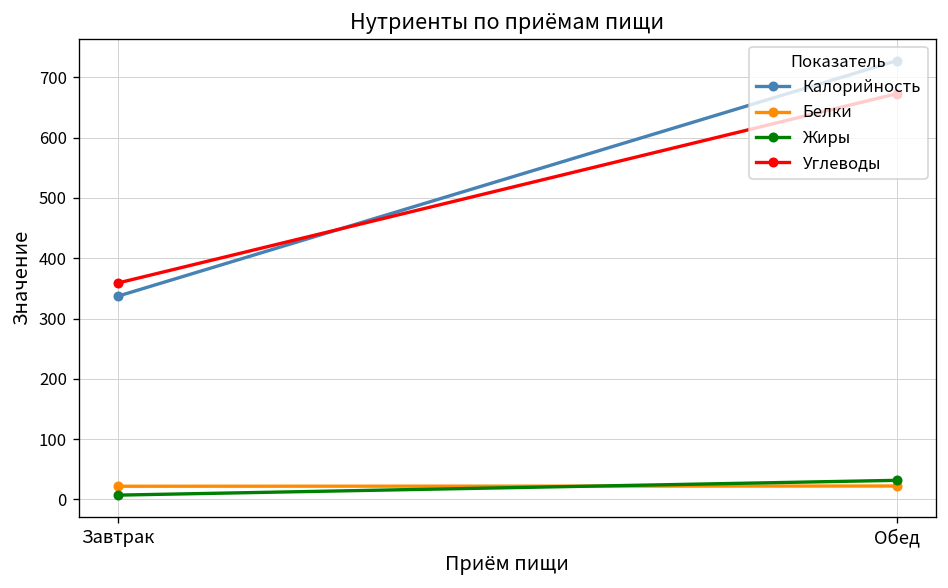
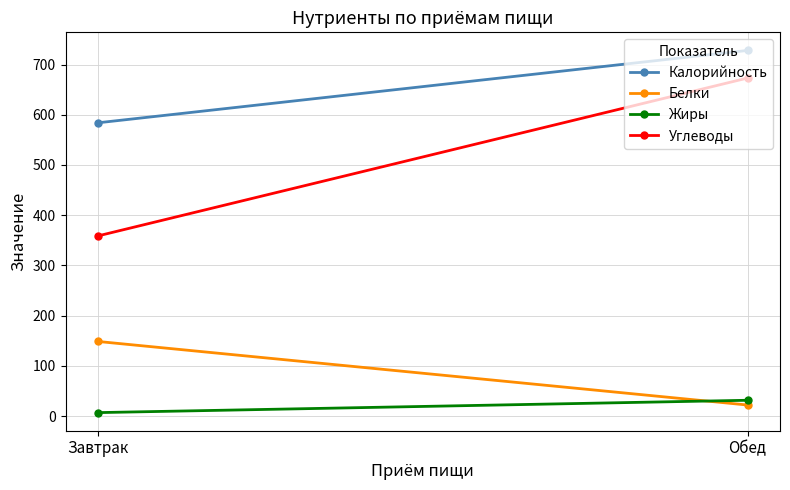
  {
    "Калорийность": {
-     "Завтрак": 340
+     "Завтрак": 580
    },
    "Белки": {
-     "Завтрак": 20,
+     "Завтрак": 150,
      "Обед": 20
    },
    "Жиры": {
      "Завтрак": 10,
      "Обед": 30
    },
    "Углеводы": {
      "Завтрак": 360
    }
  }
